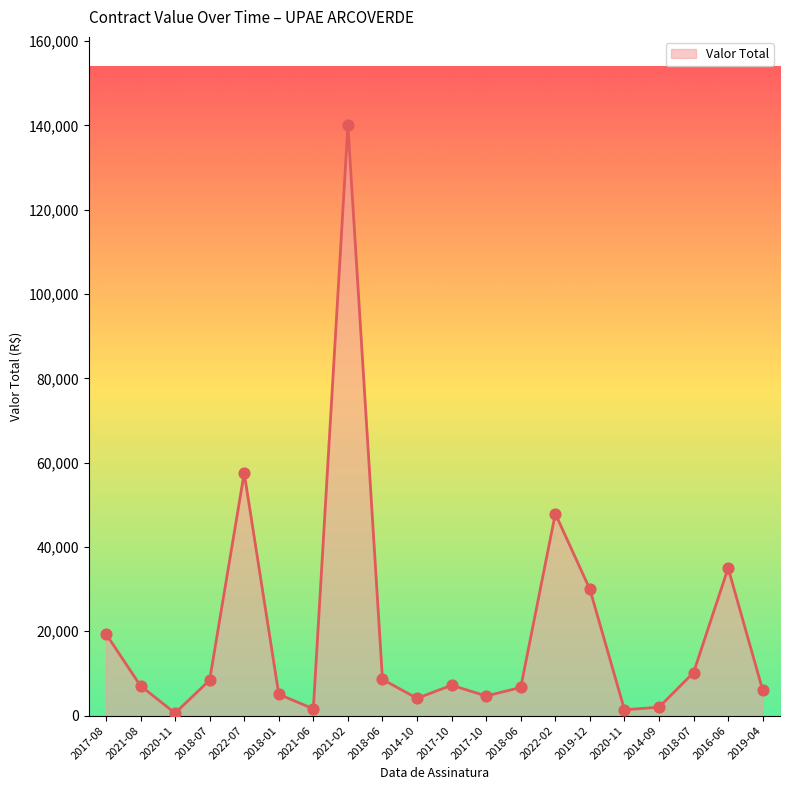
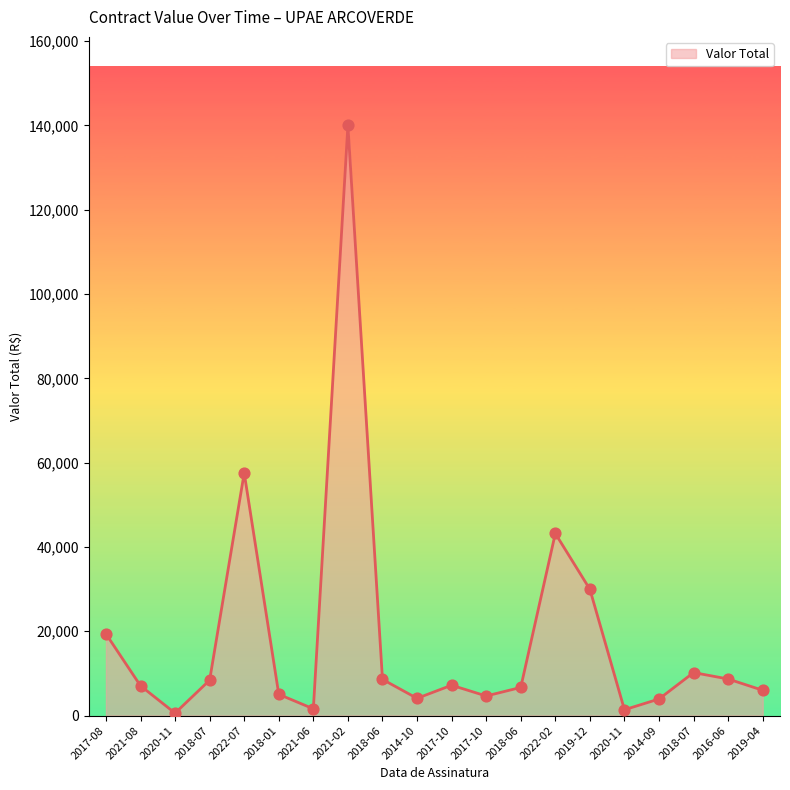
  {
    "2017-08": "19,000",
    "2021-08": "7,000",
    "2022-07": "58,000",
    "2018-01": "5,000",
    "2021-06": "2,000",
    "2021-02": "140,000",
    "2014-10": "4,000",
-   "2022-02": "48,000",
+   "2022-02": "43,000",
    "2019-12": "30,000",
-   "2014-09": "2,000",
-   "2016-06": "35,000",
+   "2014-09": "4,000",
+   "2016-06": "9,000",
    "2019-04": "6,000"
  }
